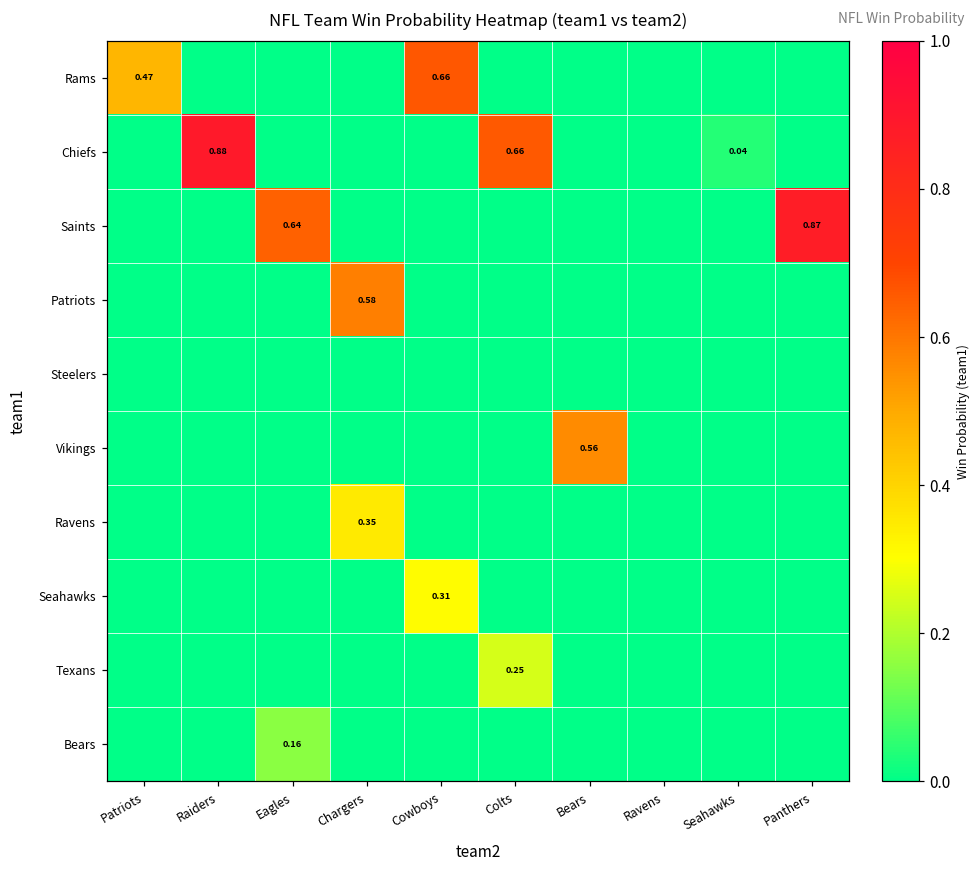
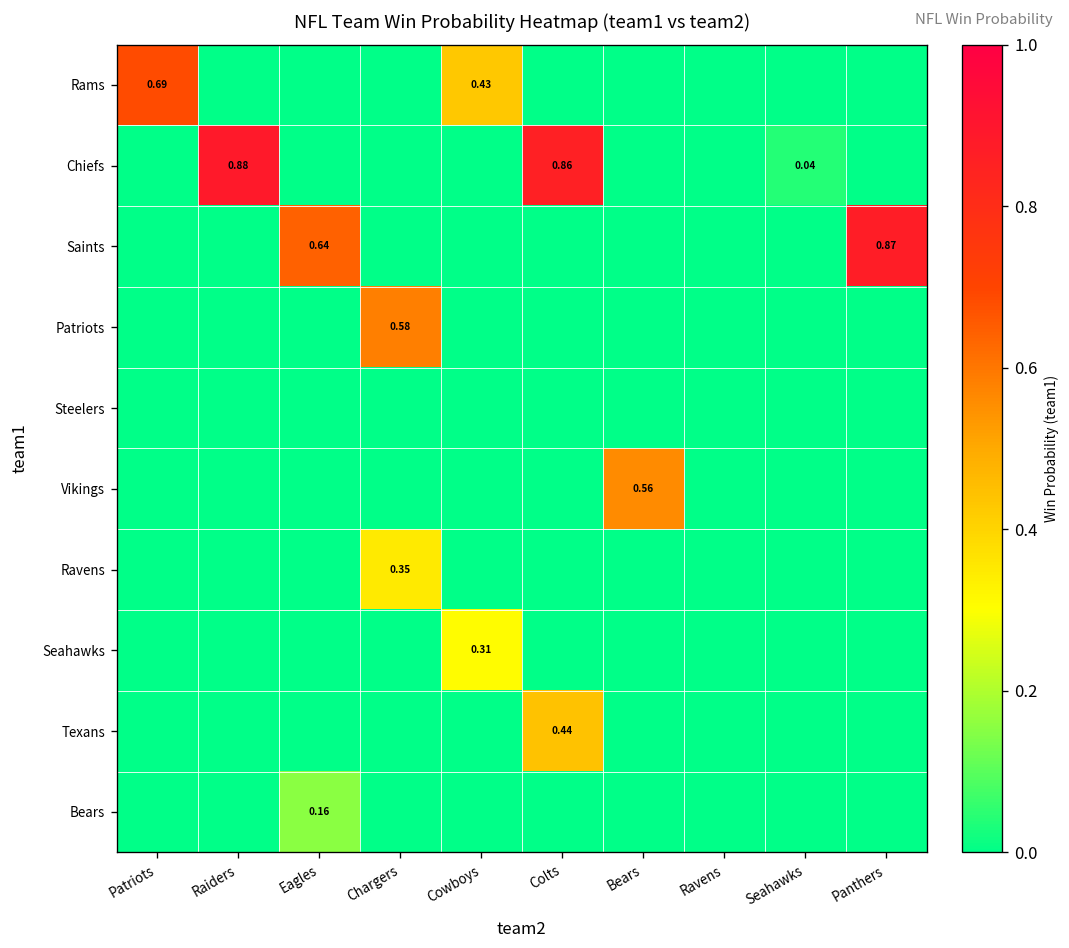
  {
    "Rams": {
-     "Patriots": 0.47,
-     "Cowboys": 0.66
+     "Patriots": 0.69,
+     "Cowboys": 0.43
    },
    "Chiefs": {
      "Raiders": 0.88,
-     "Colts": 0.66,
+     "Colts": 0.86,
      "Seahawks": 0.04
    },
    "Saints": {
      "Eagles": 0.64,
      "Panthers": 0.87
    },
    "Patriots": {
      "Chargers": 0.58
    },
    "Vikings": {
      "Bears": 0.56
    },
    "Ravens": {
      "Chargers": 0.35
    },
    "Seahawks": {
      "Cowboys": 0.31
    },
    "Texans": {
-     "Colts": 0.25
+     "Colts": 0.44
    },
    "Bears": {
      "Eagles": 0.16
    }
  }
